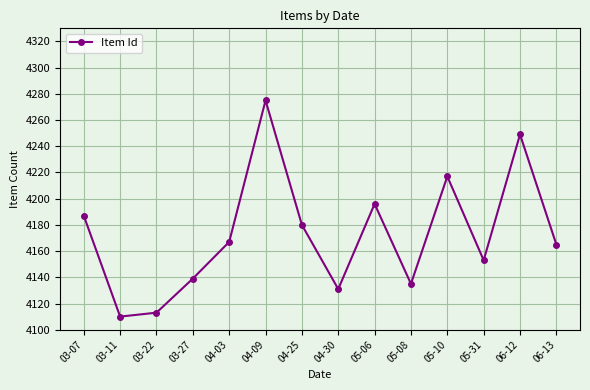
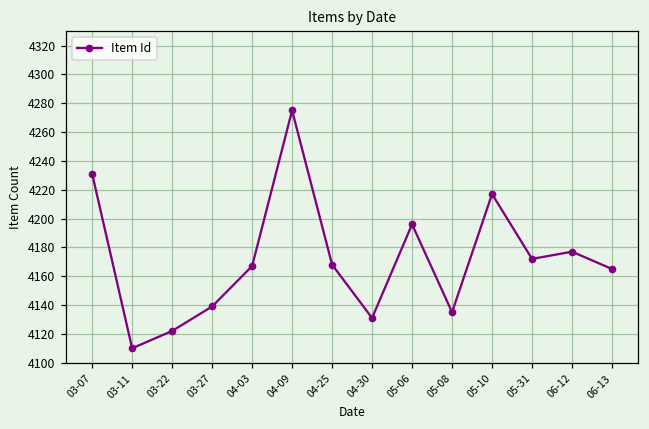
  {
-   "03-07": 4187,
+   "03-07": 4231,
    "03-11": 4110,
-   "03-22": 4113,
+   "03-22": 4122,
    "03-27": 4139,
    "04-03": 4167,
    "04-09": 4275,
-   "04-25": 4180,
+   "04-25": 4168,
    "04-30": 4131,
    "05-06": 4196,
    "05-08": 4135,
    "05-10": 4217,
-   "05-31": 4153,
-   "06-12": 4249,
+   "05-31": 4172,
+   "06-12": 4177,
    "06-13": 4165
  }
